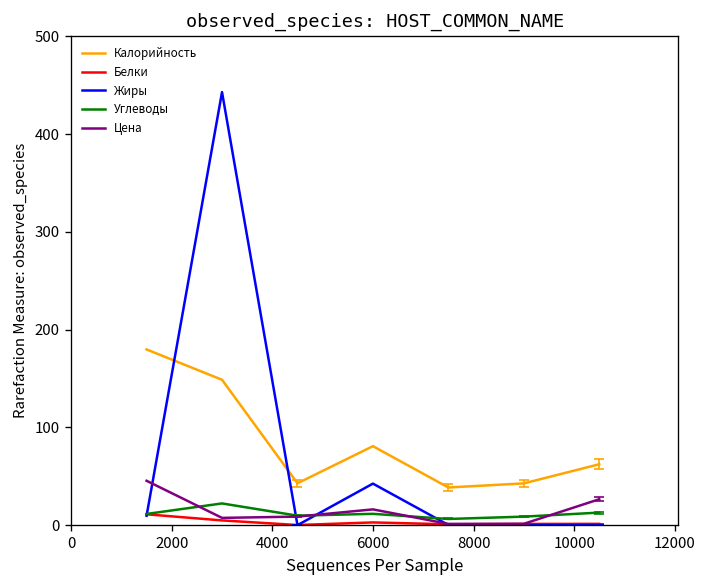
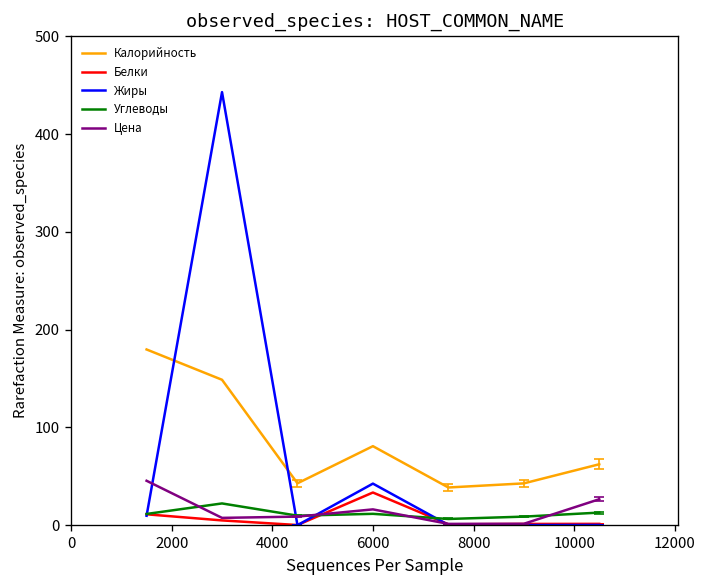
  {
    "Калорийность": {
      "6000": 80
    },
    "Белки": {
-     "6000": 0
+     "6000": 30
    },
    "Жиры": {
      "6000": 40
    },
    "Углеводы": {
      "6000": 10
    },
    "Цена": {
      "6000": 20
    }
  }
